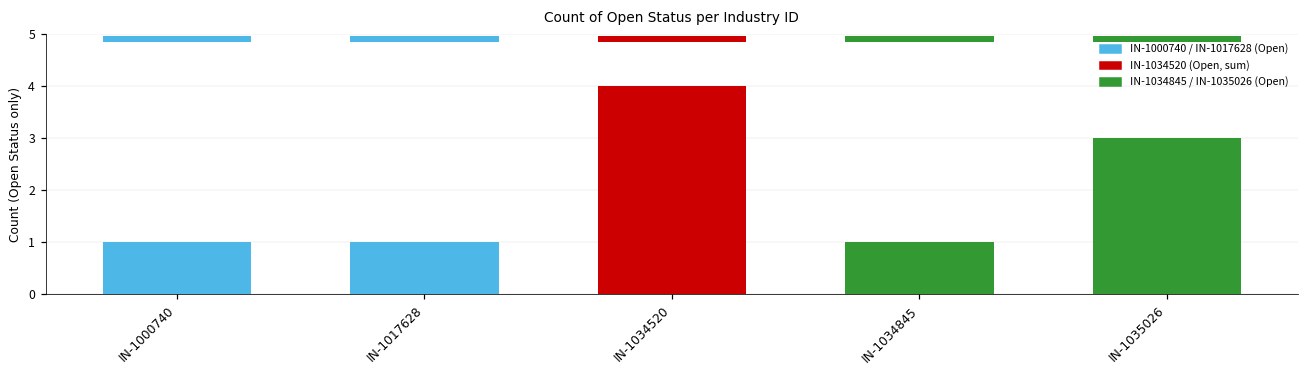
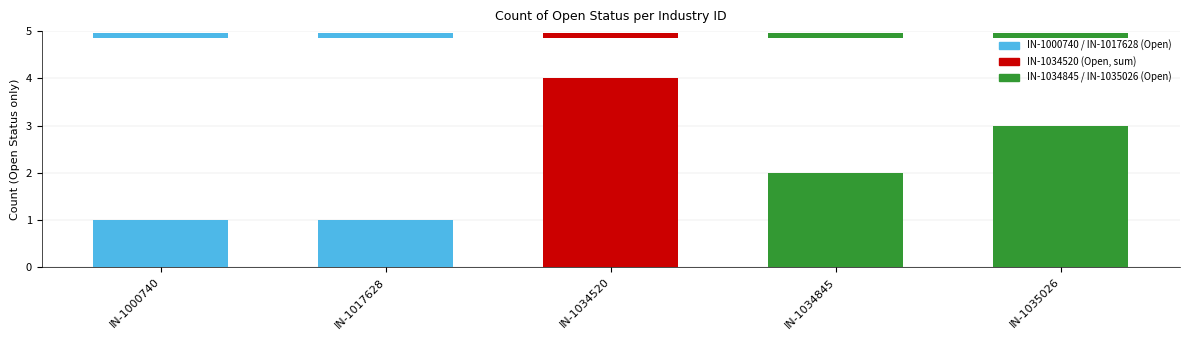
  {
    "IN-1000740": 1,
    "IN-1017628": 1,
    "IN-1034520": 4,
-   "IN-1034845": 1,
+   "IN-1034845": 2,
    "IN-1035026": 3
  }
